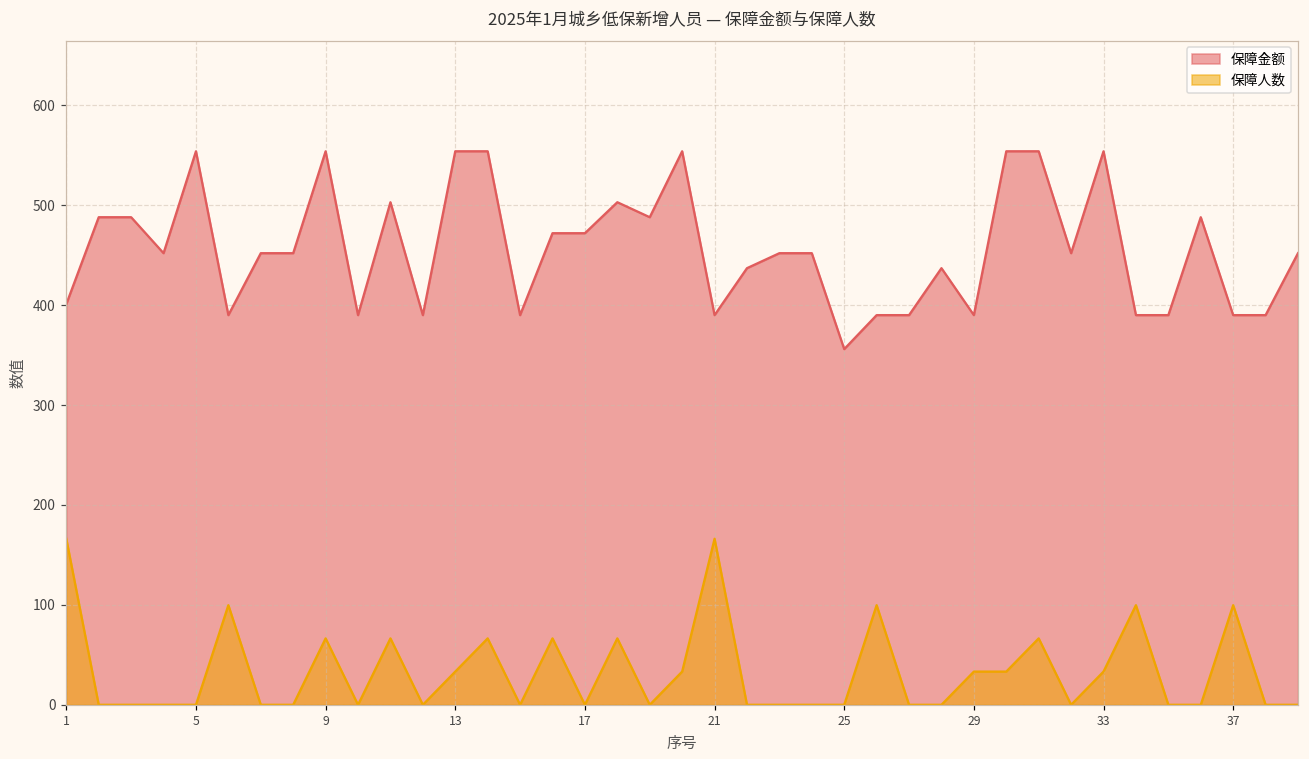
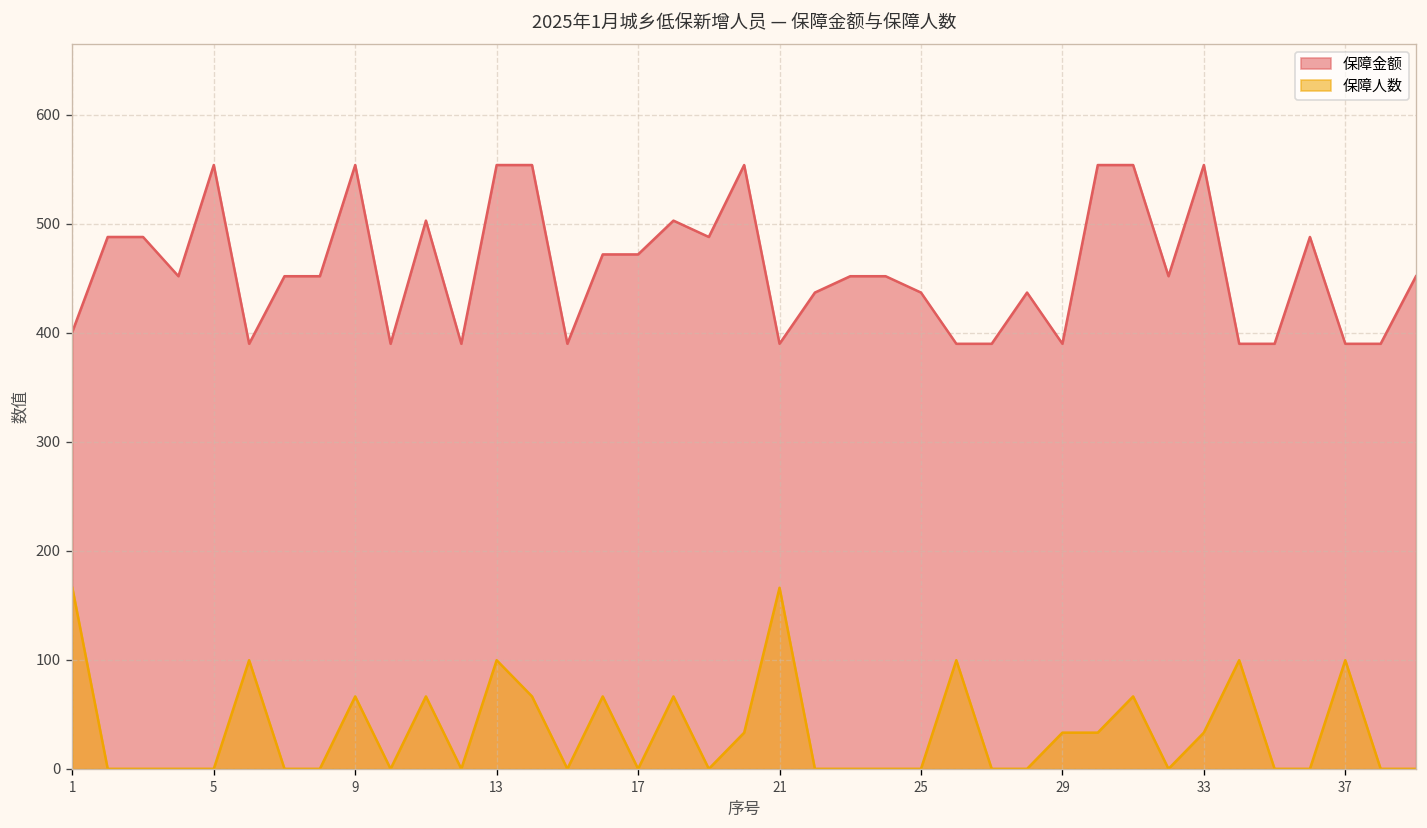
  {
    "保障金额": {
      "1": 400,
      "5": 550,
      "9": 550,
      "13": 550,
      "17": 470,
      "21": 390,
-     "25": 360,
+     "25": 440,
      "29": 390,
      "33": 550,
      "37": 390
    },
    "保障人数": {
      "1": 170,
      "5": 0,
      "9": 70,
-     "13": 30,
+     "13": 100,
      "17": 0,
      "21": 170,
      "25": 0,
      "29": 30,
      "33": 30,
      "37": 100
    }
  }
